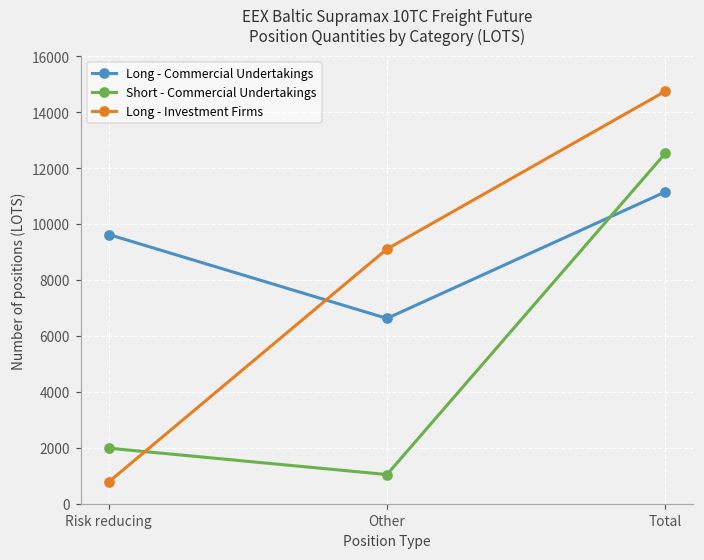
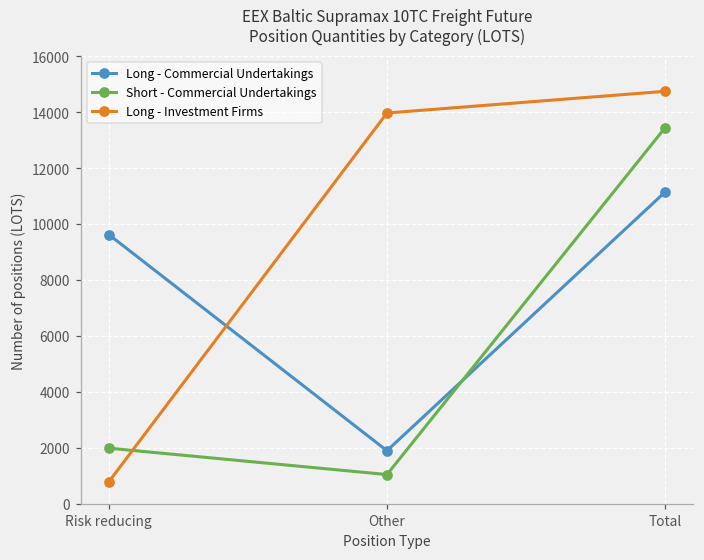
  {
    "Long - Commercial Undertakings": {
      "Risk reducing": 9600,
-     "Other": 6600,
+     "Other": 1900,
      "Total": 11100
    },
    "Short - Commercial Undertakings": {
      "Risk reducing": 2000,
      "Other": 1000,
-     "Total": 12500
+     "Total": 13400
    },
    "Long - Investment Firms": {
      "Risk reducing": 800,
-     "Other": 9100,
+     "Other": 14000,
      "Total": 14700
    }
  }
